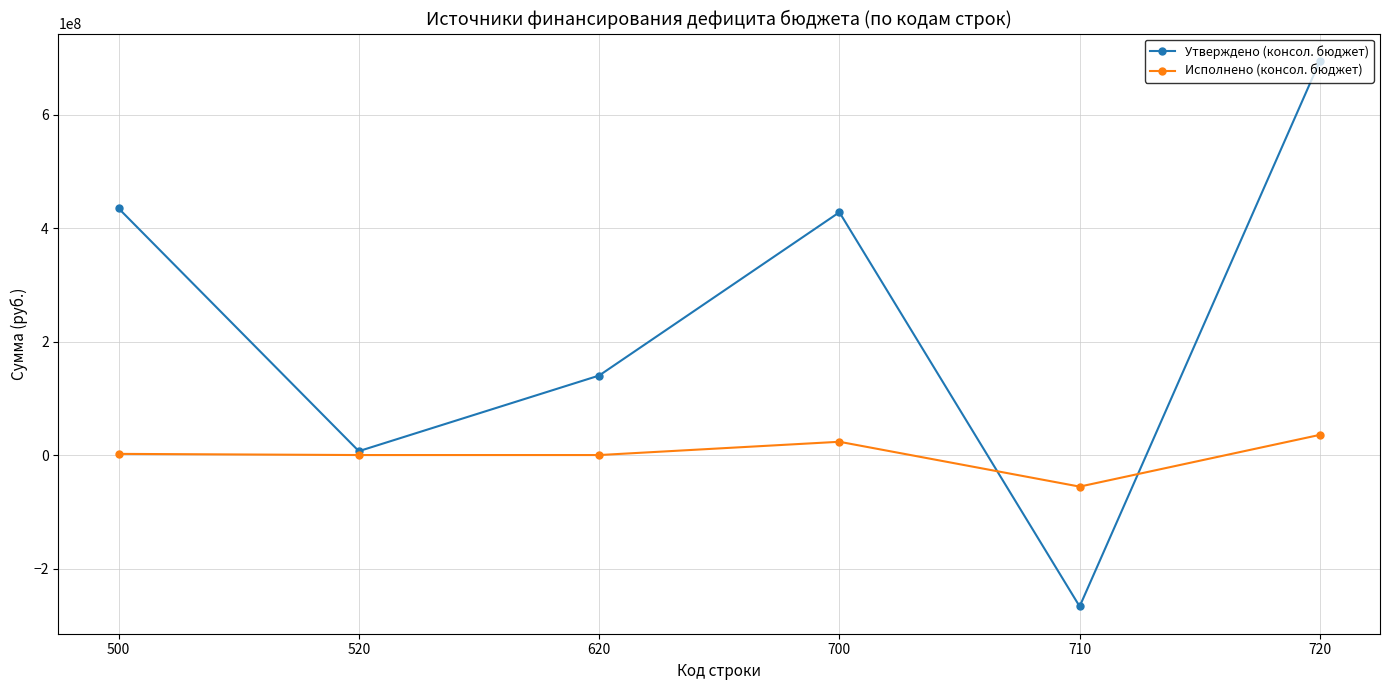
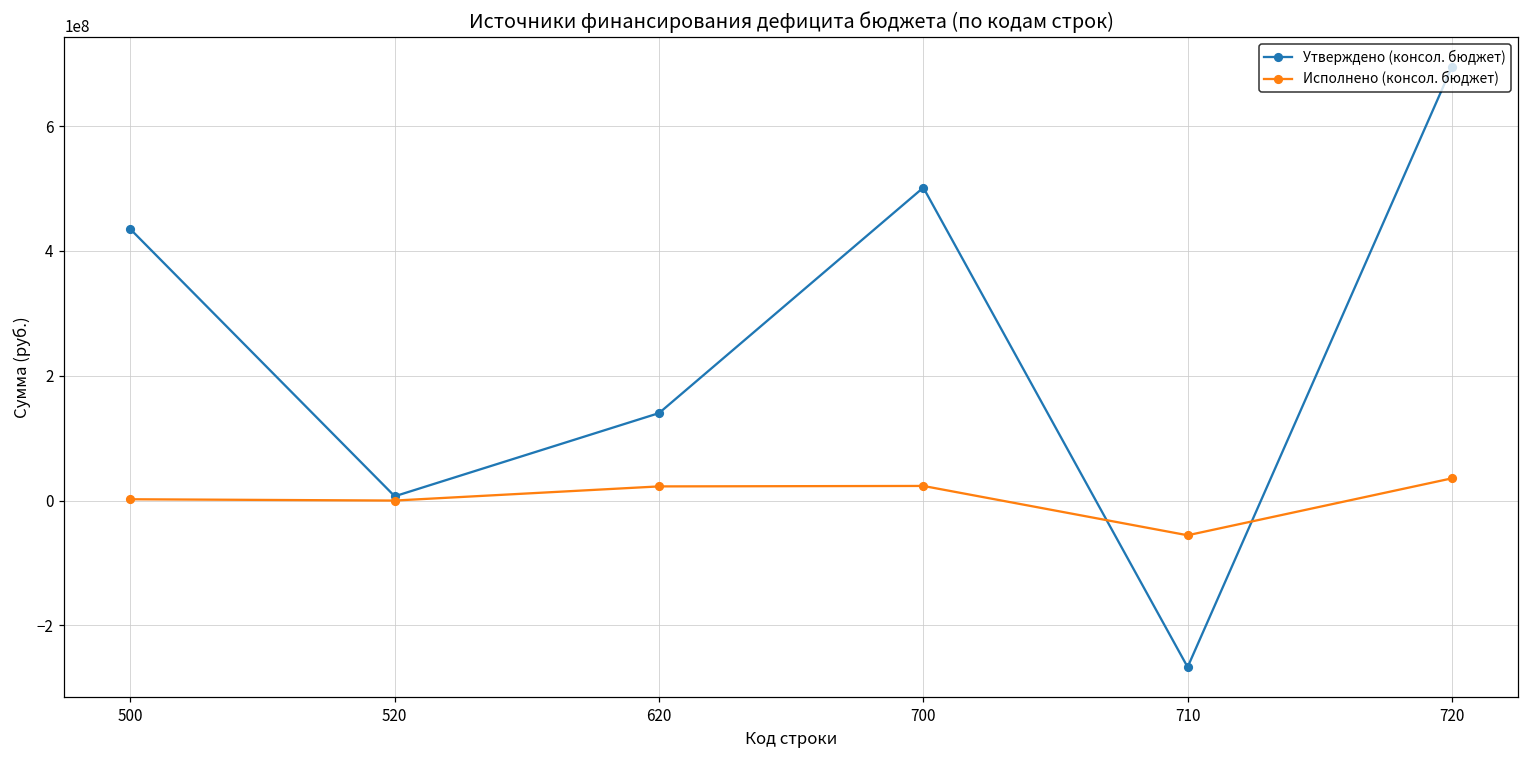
  {
    "Утверждено (консол. бюджет)": {
      "500": 430000000,
      "520": 10000000,
      "620": 140000000,
-     "700": 430000000,
+     "700": 500000000,
      "710": -270000000
    },
    "Исполнено (консол. бюджет)": {
      "500": 0,
      "520": 0,
-     "620": 0,
+     "620": 20000000,
      "700": 20000000,
      "710": -60000000,
      "720": 40000000
    }
  }
